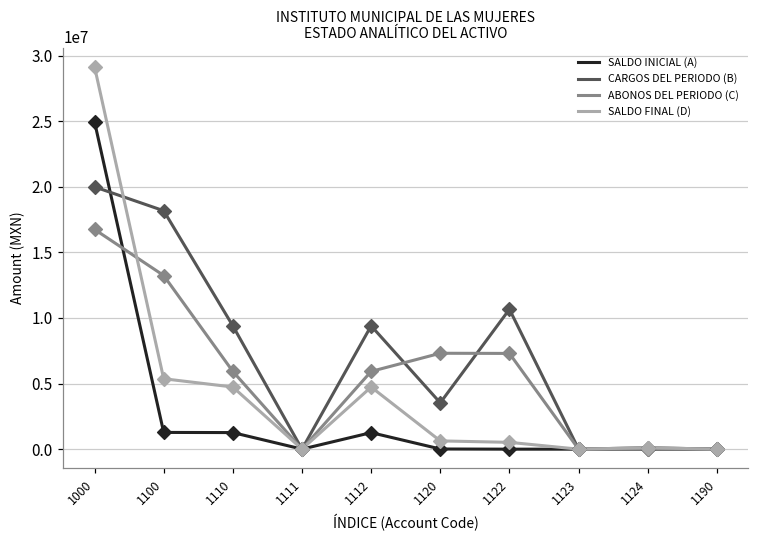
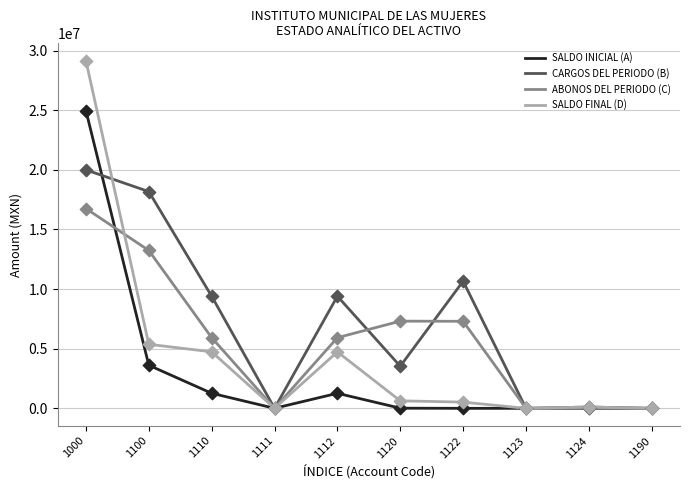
  {
    "SALDO INICIAL (A)": {
      "1000": 25000000,
-     "1100": 1300000,
+     "1100": 3600000,
      "1110": 1300000,
      "1112": 1300000,
      "1120": 0,
      "1122": 0
    },
    "CARGOS DEL PERIODO (B)": {
      "1000": 20000000,
      "1100": 18200000,
      "1110": 9400000,
      "1112": 9400000,
      "1120": 3500000,
      "1122": 10700000
    }
  }
